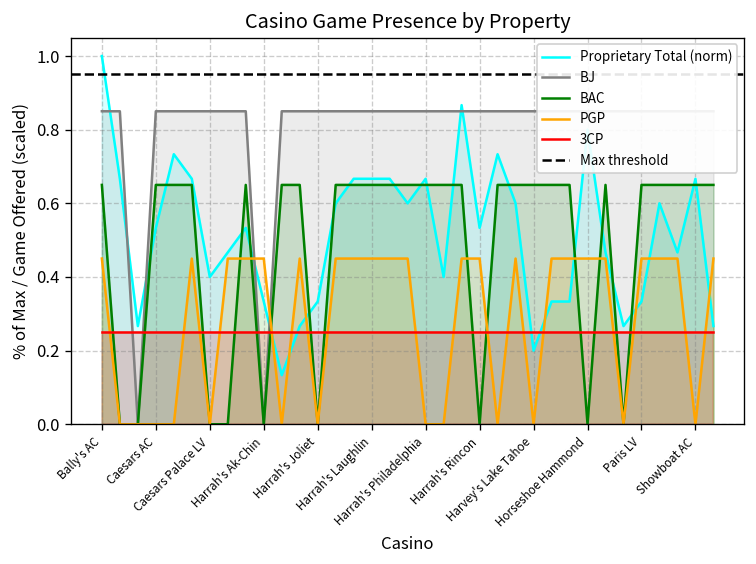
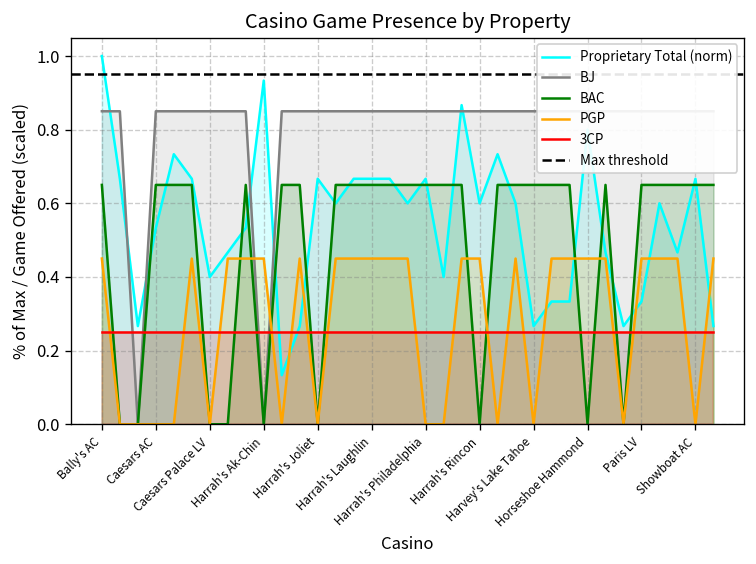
  {
    "Proprietary Total (norm)": {
      "Bally's AC": 1.00,
      "Caesars AC": 0.53,
      "Caesars Palace LV": 0.40,
-     "Harrah's Ak-Chin": 0.33,
-     "Harrah's Joliet": 0.33,
+     "Harrah's Ak-Chin": 0.93,
+     "Harrah's Joliet": 0.67,
      "Harrah's Laughlin": 0.67,
      "Harrah's Philadelphia": 0.67,
-     "Harrah's Rincon": 0.53,
-     "Harvey's Lake Tahoe": 0.20,
+     "Harrah's Rincon": 0.60,
+     "Harvey's Lake Tahoe": 0.27,
      "Paris LV": 0.33,
      "Showboat AC": 0.67
    },
    "BJ": {
      "Bally's AC": 0.85,
      "Caesars AC": 0.85,
      "Caesars Palace LV": 0.85,
      "Harrah's Joliet": 0.85,
      "Harrah's Laughlin": 0.85,
      "Harrah's Philadelphia": 0.85,
      "Harrah's Rincon": 0.85,
      "Harvey's Lake Tahoe": 0.85
    },
    "BAC": {
      "Bally's AC": 0.65,
      "Caesars AC": 0.65,
      "Harrah's Laughlin": 0.65,
      "Harrah's Philadelphia": 0.65,
      "Harrah's Rincon": 0.00,
      "Harvey's Lake Tahoe": 0.65,
      "Horseshoe Hammond": 0.00,
      "Paris LV": 0.65,
      "Showboat AC": 0.65
    },
    "PGP": {
      "Bally's AC": 0.45,
      "Caesars AC": 0.00,
      "Harrah's Ak-Chin": 0.45,
      "Harrah's Laughlin": 0.45,
      "Harrah's Philadelphia": 0.00,
      "Harrah's Rincon": 0.45,
      "Harvey's Lake Tahoe": 0.00,
      "Horseshoe Hammond": 0.45,
      "Paris LV": 0.45,
      "Showboat AC": 0.00
    },
    "3CP": {
      "Bally's AC": 0.25,
      "Caesars AC": 0.25,
      "Caesars Palace LV": 0.25,
      "Harrah's Ak-Chin": 0.25,
      "Harrah's Joliet": 0.25,
      "Harrah's Laughlin": 0.25,
      "Harrah's Philadelphia": 0.25,
      "Harrah's Rincon": 0.25,
      "Harvey's Lake Tahoe": 0.25,
      "Horseshoe Hammond": 0.25,
      "Paris LV": 0.25,
      "Showboat AC": 0.25
    }
  }
